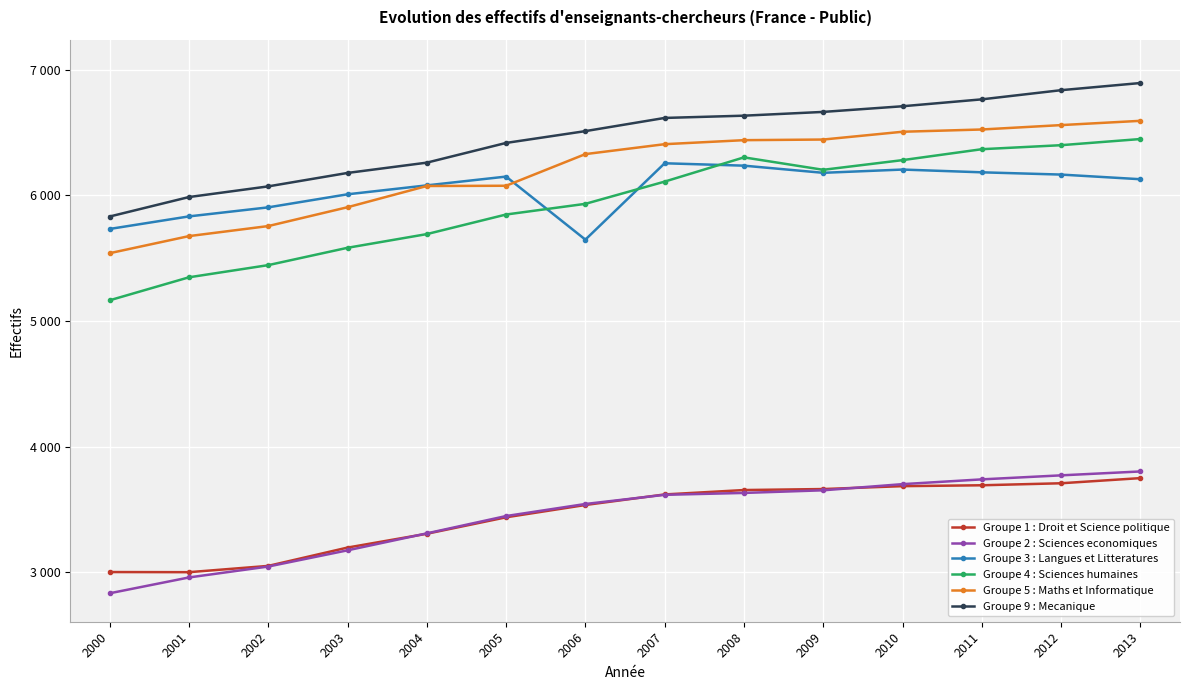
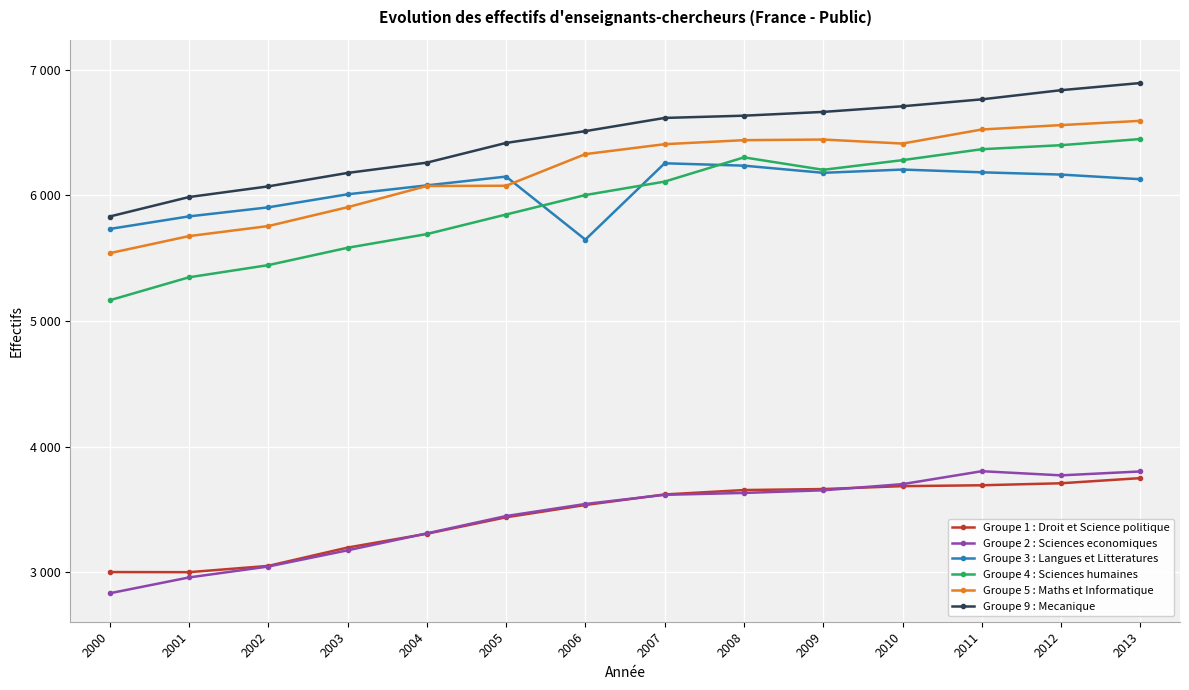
  {
    "Groupe 1 : Droit et Science politique": {
      "2000": 3000,
      "2001": 3000,
      "2003": 3200,
      "2008": 3650,
      "2011": 3690,
      "2012": 3710,
      "2013": 3750
    },
    "Groupe 2 : Sciences economiques": {
      "2000": 2830,
      "2001": 2960,
      "2003": 3170,
      "2008": 3630,
-     "2011": 3740,
+     "2011": 3800,
      "2012": 3770,
      "2013": 3800
    },
    "Groupe 3 : Langues et Litteratures": {
      "2000": 5730,
      "2001": 5830,
      "2002": 5910,
      "2003": 6010,
      "2005": 6150,
      "2006": 5650,
      "2007": 6260,
      "2008": 6240,
      "2009": 6180,
      "2010": 6210,
      "2011": 6180,
      "2012": 6170,
      "2013": 6130
    },
    "Groupe 4 : Sciences humaines": {
      "2000": 5170,
      "2001": 5350,
      "2002": 5450,
      "2003": 5580,
      "2004": 5690,
      "2005": 5850,
-     "2006": 5930,
+     "2006": 6000,
      "2007": 6110,
      "2008": 6300,
      "2009": 6200,
      "2010": 6280,
      "2011": 6370,
      "2012": 6400,
      "2013": 6450
    },
    "Groupe 5 : Maths et Informatique": {
      "2000": 5540,
      "2001": 5680,
      "2002": 5760,
      "2003": 5910,
      "2005": 6080,
      "2006": 6330,
      "2007": 6410,
      "2008": 6440,
      "2009": 6450,
-     "2010": 6510,
+     "2010": 6410,
      "2011": 6530,
      "2012": 6560,
      "2013": 6590
    },
    "Groupe 9 : Mecanique": {
      "2000": 5830,
      "2001": 5990,
      "2002": 6070,
      "2003": 6180,
      "2004": 6260,
      "2005": 6420,
      "2006": 6510,
      "2007": 6620,
      "2008": 6640,
      "2009": 6670,
      "2010": 6710,
      "2011": 6770,
      "2012": 6840,
      "2013": 6900
    }
  }
